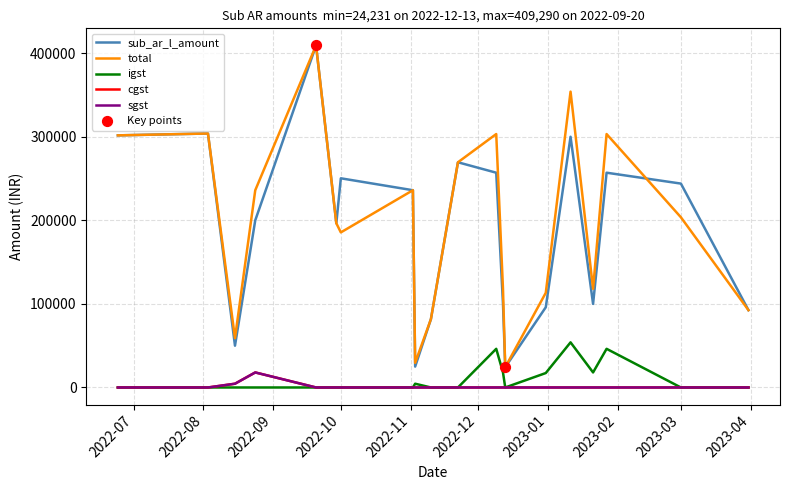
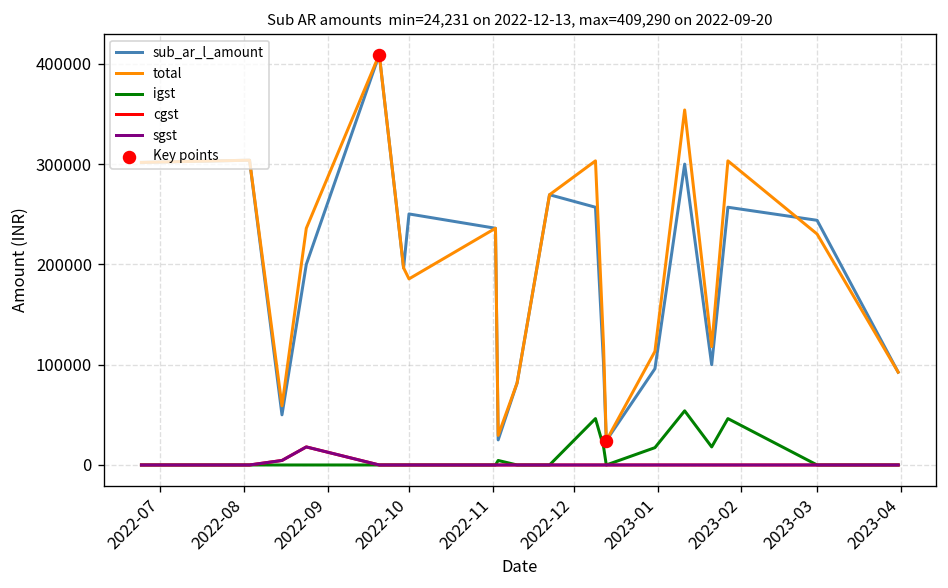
  {
    "sub_ar_l_amount": {
      "2022-10": 250000,
      "2023-03": 240000
    },
    "total": {
      "2022-10": 190000,
-     "2023-03": 200000
+     "2023-03": 230000
    }
  }
